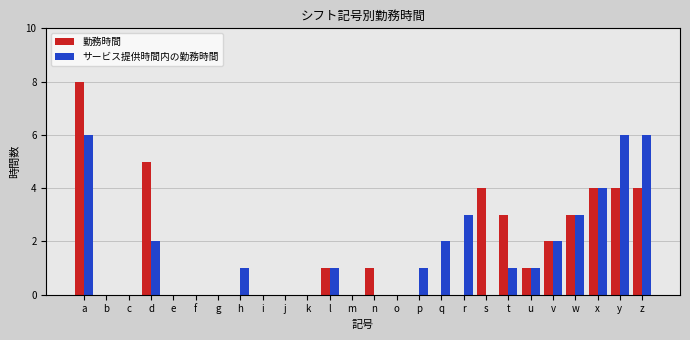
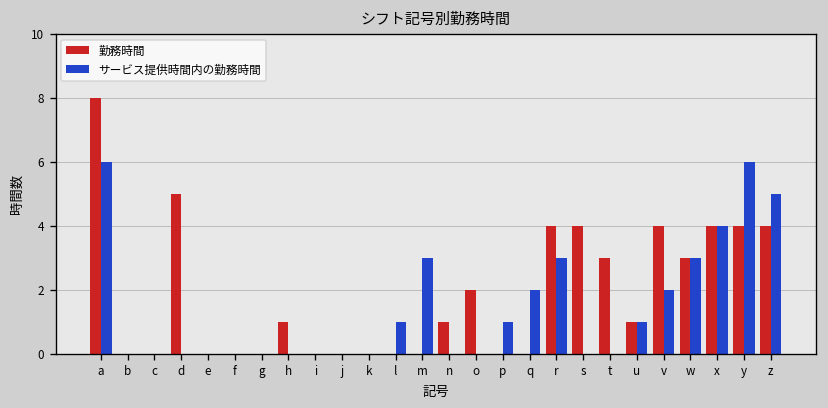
  {
    "勤務時間": {
      "a": 8,
      "b": 0,
      "c": 0,
      "d": 5,
      "e": 0,
      "f": 0,
      "g": 0,
-     "h": 0,
+     "h": 1,
      "i": 0,
      "j": 0,
      "k": 0,
-     "l": 1,
+     "l": 0,
      "m": 0,
      "n": 1,
-     "o": 0,
+     "o": 2,
      "p": 0,
      "q": 0,
-     "r": 0,
+     "r": 4,
      "s": 4,
      "t": 3,
      "u": 1,
-     "v": 2,
+     "v": 4,
      "w": 3,
      "x": 4,
      "y": 4,
      "z": 4
    },
    "サービス提供時間内の勤務時間": {
      "a": 6,
      "b": 0,
      "c": 0,
-     "d": 2,
+     "d": 0,
      "e": 0,
      "f": 0,
      "g": 0,
-     "h": 1,
+     "h": 0,
      "i": 0,
      "j": 0,
      "k": 0,
      "l": 1,
-     "m": 0,
+     "m": 3,
      "n": 0,
      "o": 0,
      "p": 1,
      "q": 2,
      "r": 3,
      "s": 0,
-     "t": 1,
+     "t": 0,
      "u": 1,
      "v": 2,
      "w": 3,
      "x": 4,
      "y": 6,
-     "z": 6
+     "z": 5
    }
  }
